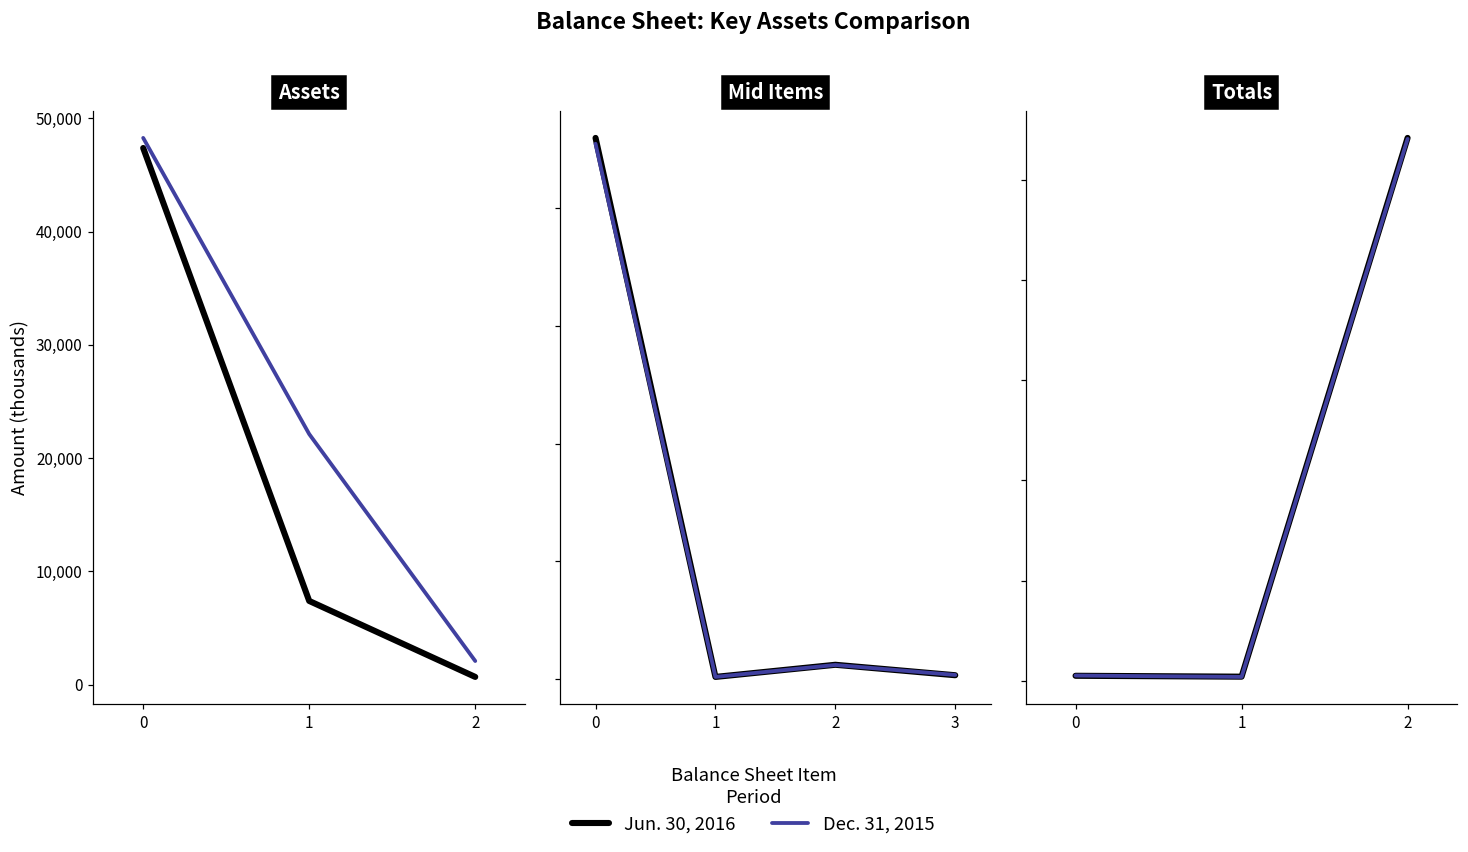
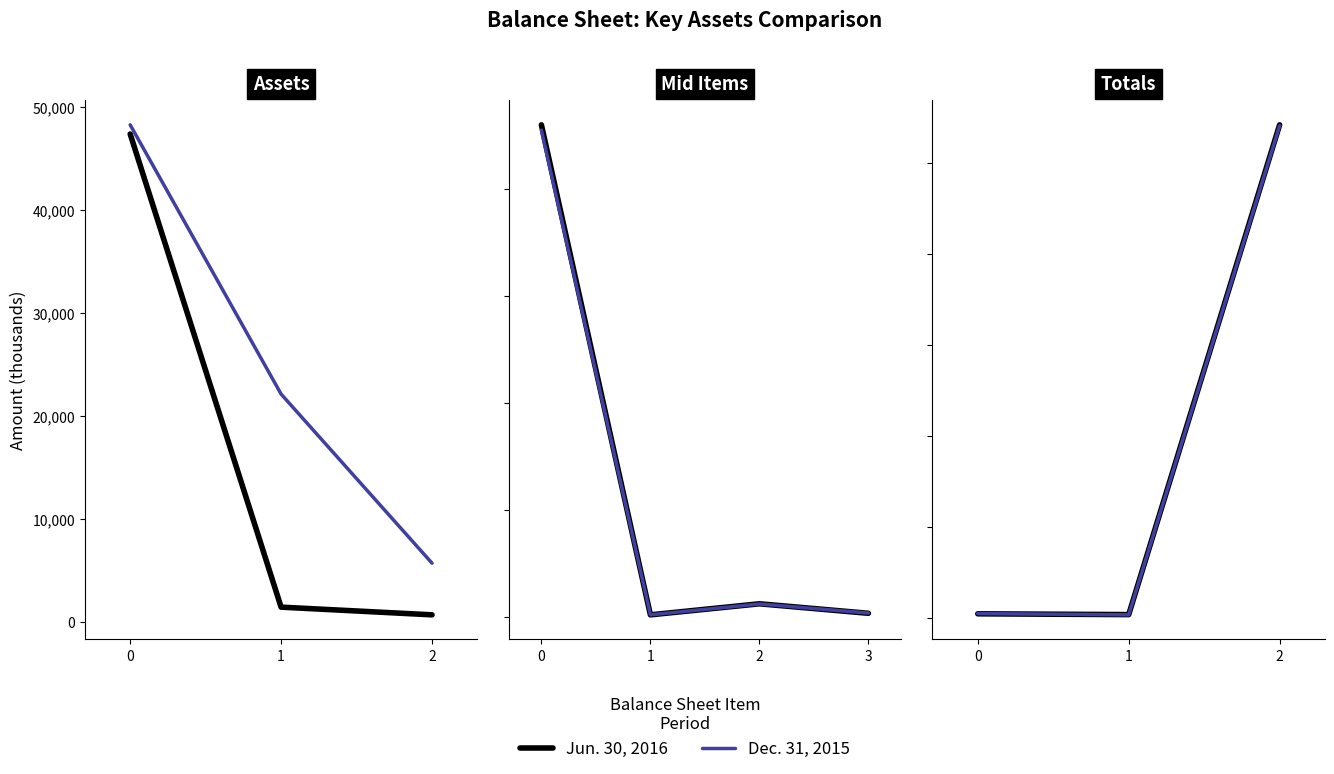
  {
    "Assets": {
      "Jun. 30, 2016": {
        "0": "47,400",
-       "1": "7,400",
+       "1": "1,400",
        "2": "700"
      },
      "Dec. 31, 2015": {
        "0": "48,300",
        "1": "22,100",
-       "2": "2,100"
+       "2": "5,700"
      }
    }
  }
